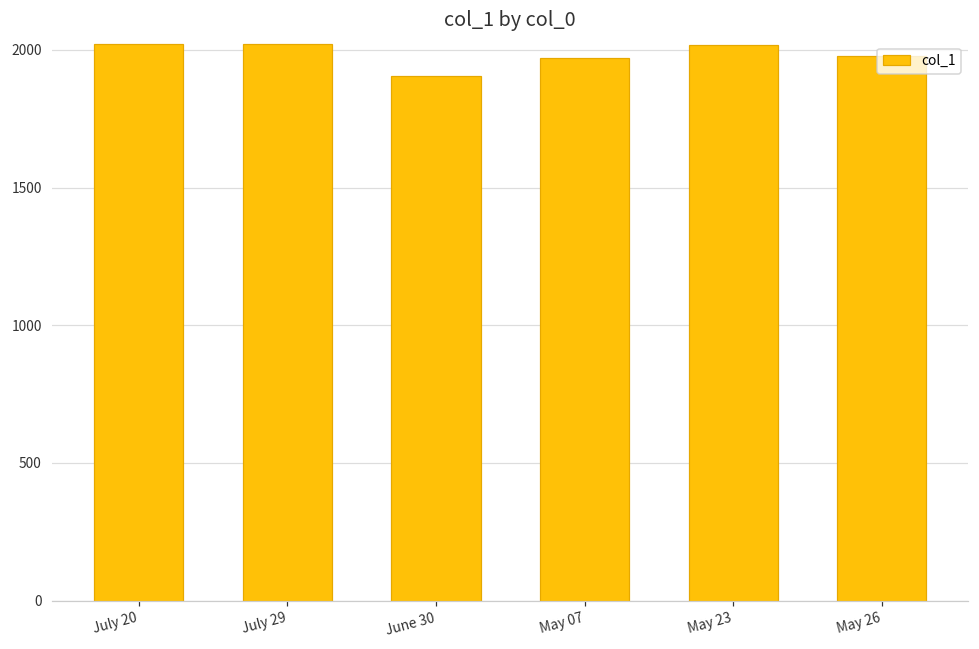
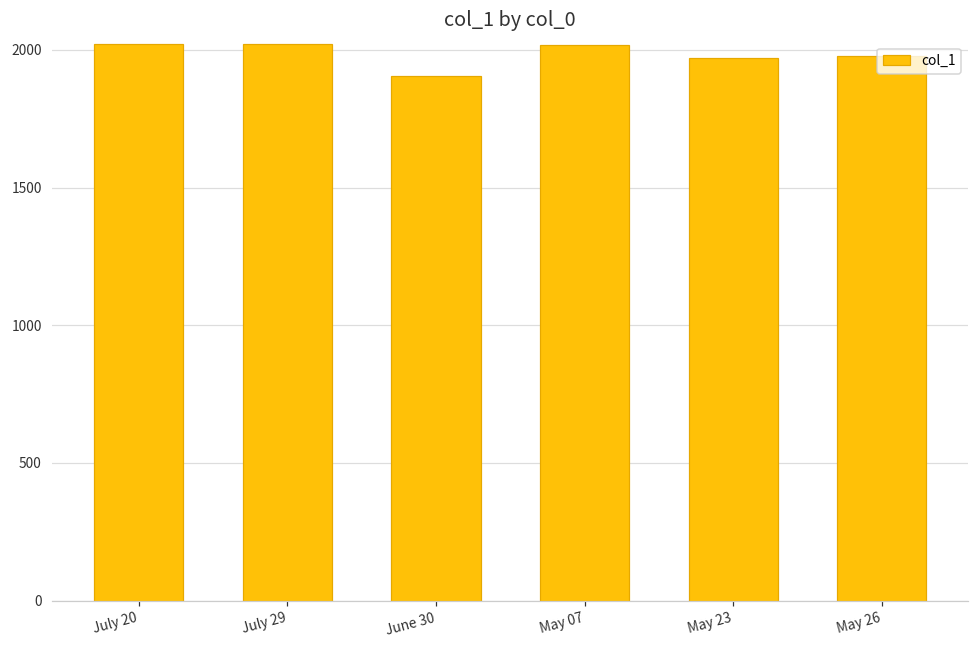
  {
    "July 20": 2020,
    "July 29": 2020,
    "June 30": 1910,
-   "May 07": 1970,
-   "May 23": 2020
+   "May 07": 2020,
+   "May 23": 1970
  }
